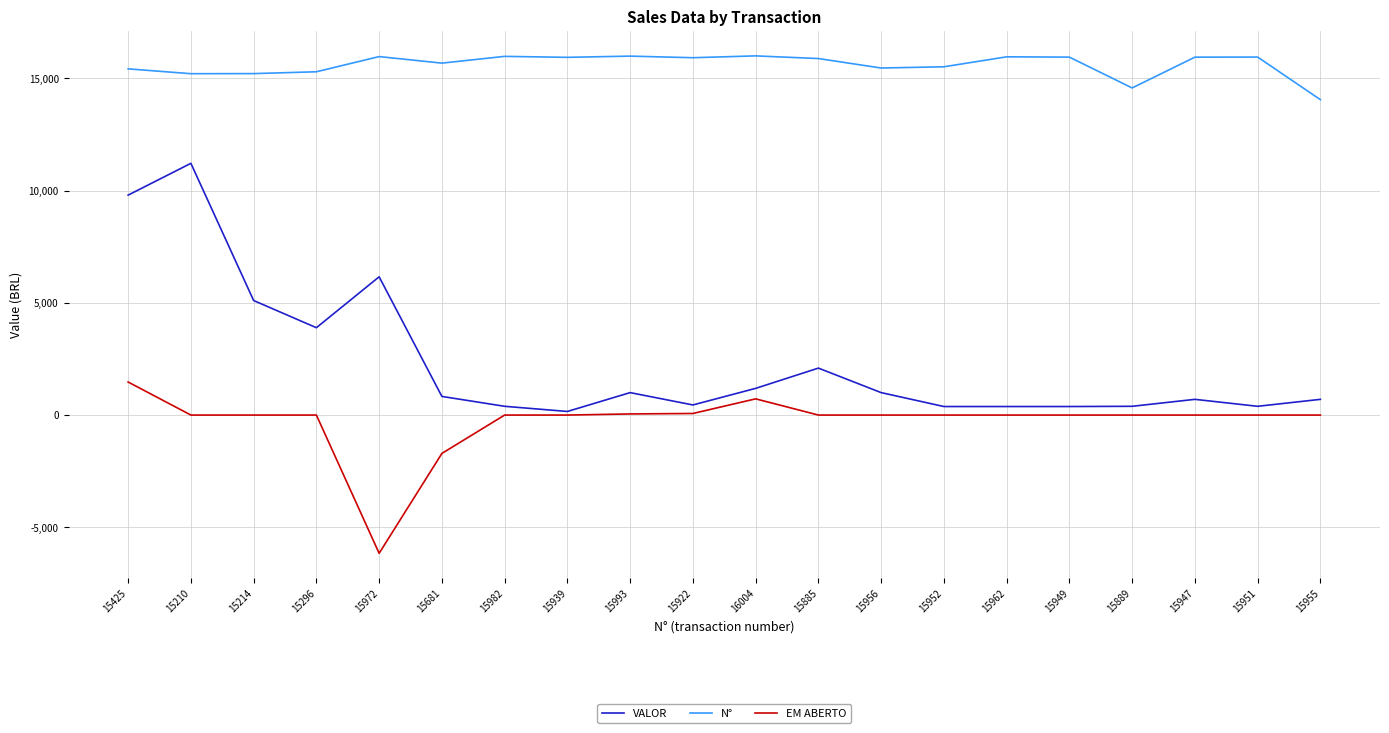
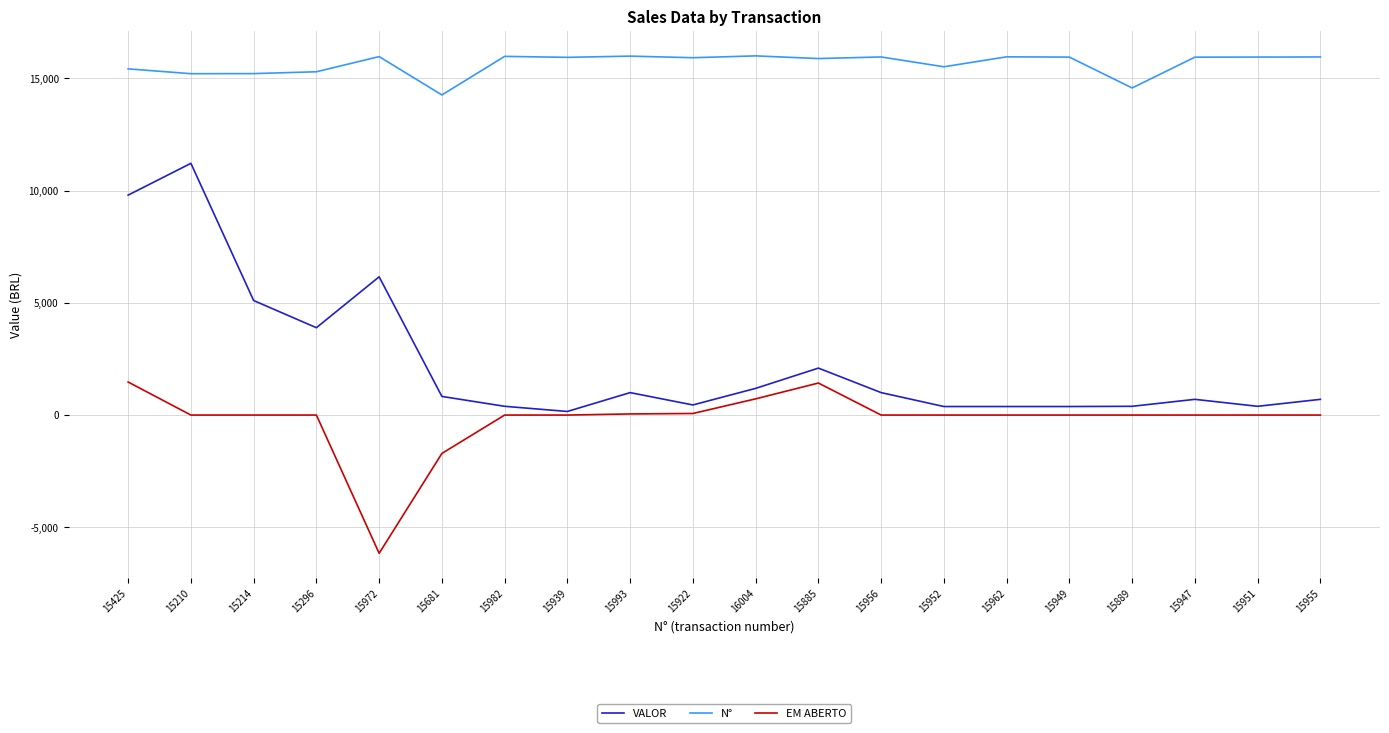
  {
    "VALOR": {
      "15425": "9,800",
      "15210": "11,200",
      "15214": "5,100",
      "15296": "3,900",
      "15972": "6,200",
      "15681": "800",
      "15982": "400",
      "15939": "200",
      "15993": "1,000",
      "15922": "500",
      "16004": "1,200",
      "15885": "2,100",
      "15956": "1,000",
      "15952": "400",
      "15962": "400",
      "15949": "400",
      "15889": "400",
      "15947": "700",
      "15951": "400",
      "15955": "700"
    },
    "N°": {
      "15425": "15,400",
      "15210": "15,200",
      "15214": "15,200",
      "15296": "15,300",
      "15972": "16,000",
-     "15681": "15,700",
+     "15681": "14,300",
      "15982": "16,000",
      "15939": "15,900",
      "15993": "16,000",
      "15922": "15,900",
      "16004": "16,000",
      "15885": "15,900",
-     "15956": "15,500",
+     "15956": "16,000",
      "15952": "15,500",
      "15962": "16,000",
      "15949": "15,900",
      "15889": "14,600",
      "15947": "15,900",
      "15951": "16,000",
-     "15955": "14,100"
+     "15955": "16,000"
    },
    "EM ABERTO": {
      "15425": "1,500",
      "15210": "0",
      "15214": "0",
      "15296": "0",
      "15972": "-6,200",
      "15681": "-1,700",
      "15982": "0",
      "15939": "0",
      "15993": "100",
      "15922": "100",
      "16004": "700",
-     "15885": "0",
+     "15885": "1,400",
      "15956": "0",
      "15952": "0",
      "15962": "0",
      "15949": "0",
      "15889": "0",
      "15947": "0",
      "15951": "0",
      "15955": "0"
    }
  }
